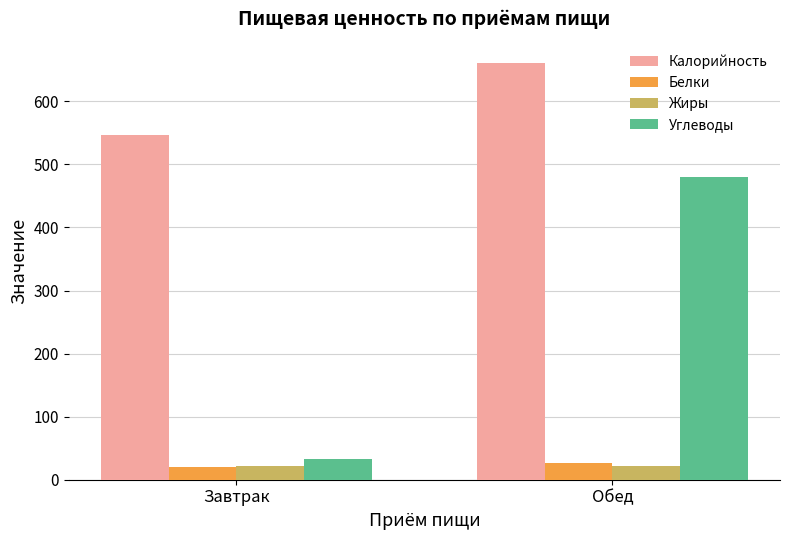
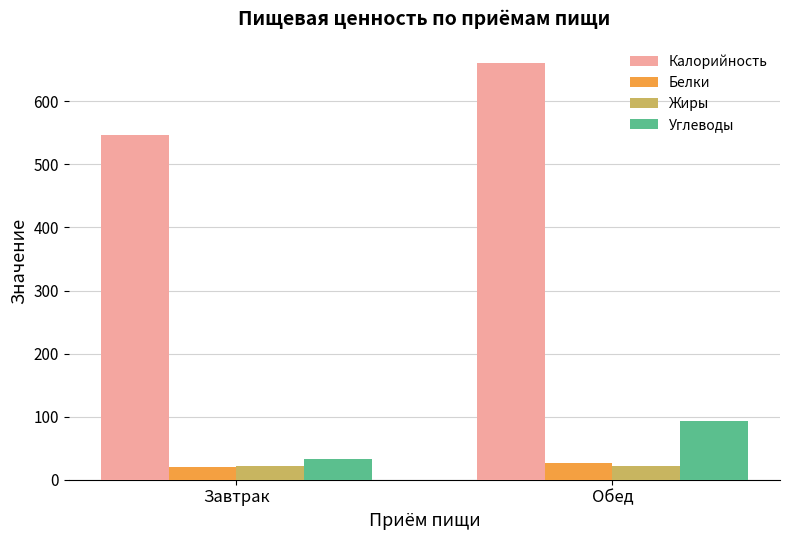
  {
    "Калорийность": {
      "Завтрак": 550,
      "Обед": 660
    },
    "Углеводы": {
      "Завтрак": 30,
-     "Обед": 480
+     "Обед": 90
    }
  }
